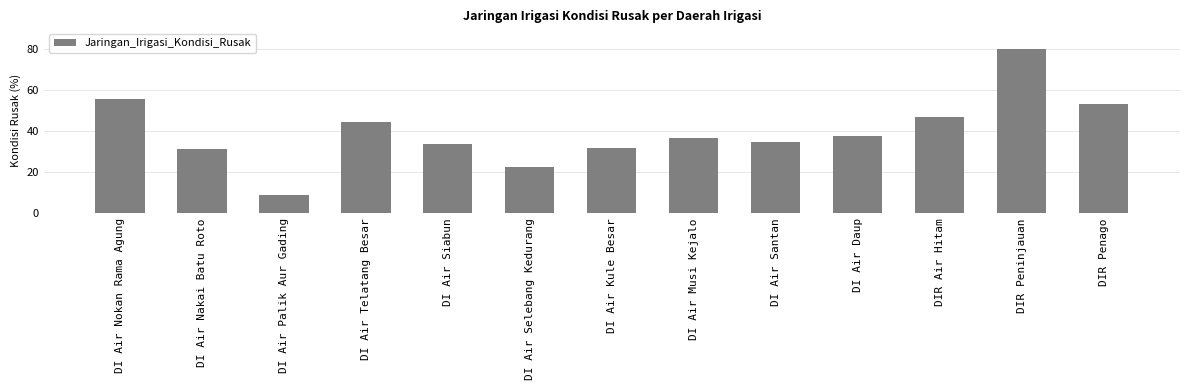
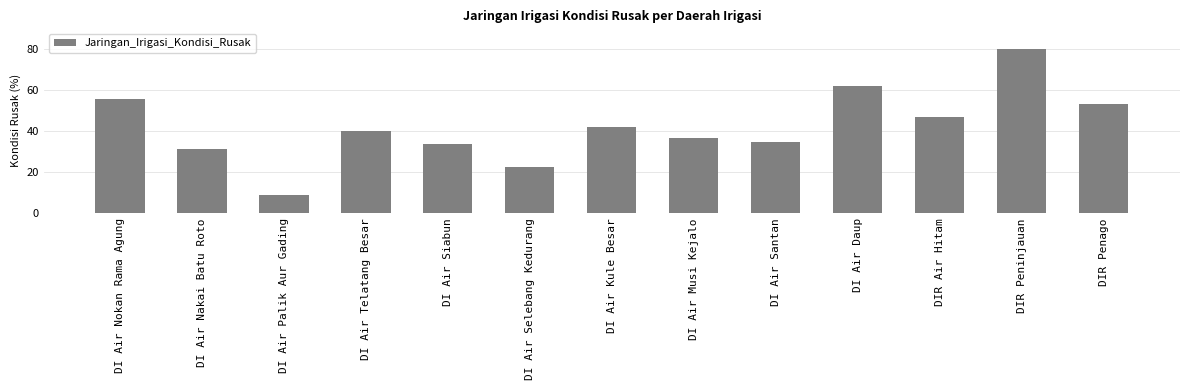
  {
    "DI Air Nokan Rama Agung": 56,
    "DI Air Nakai Batu Roto": 31,
    "DI Air Palik Aur Gading": 9,
-   "DI Air Telatang Besar": 44,
+   "DI Air Telatang Besar": 40,
    "DI Air Siabun": 34,
    "DI Air Selebang Kedurang": 23,
-   "DI Air Kule Besar": 32,
+   "DI Air Kule Besar": 42,
    "DI Air Musi Kejalo": 37,
    "DI Air Santan": 35,
-   "DI Air Daup": 38,
+   "DI Air Daup": 62,
    "DIR Air Hitam": 47,
    "DIR Peninjauan": 80,
    "DIR Penago": 53
  }
